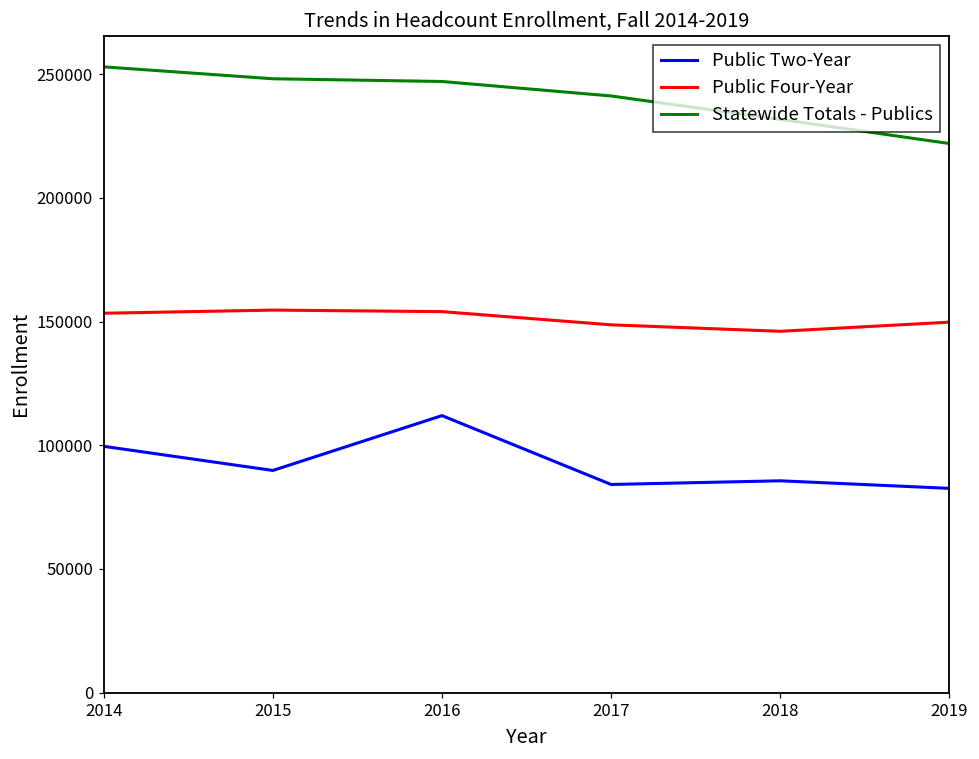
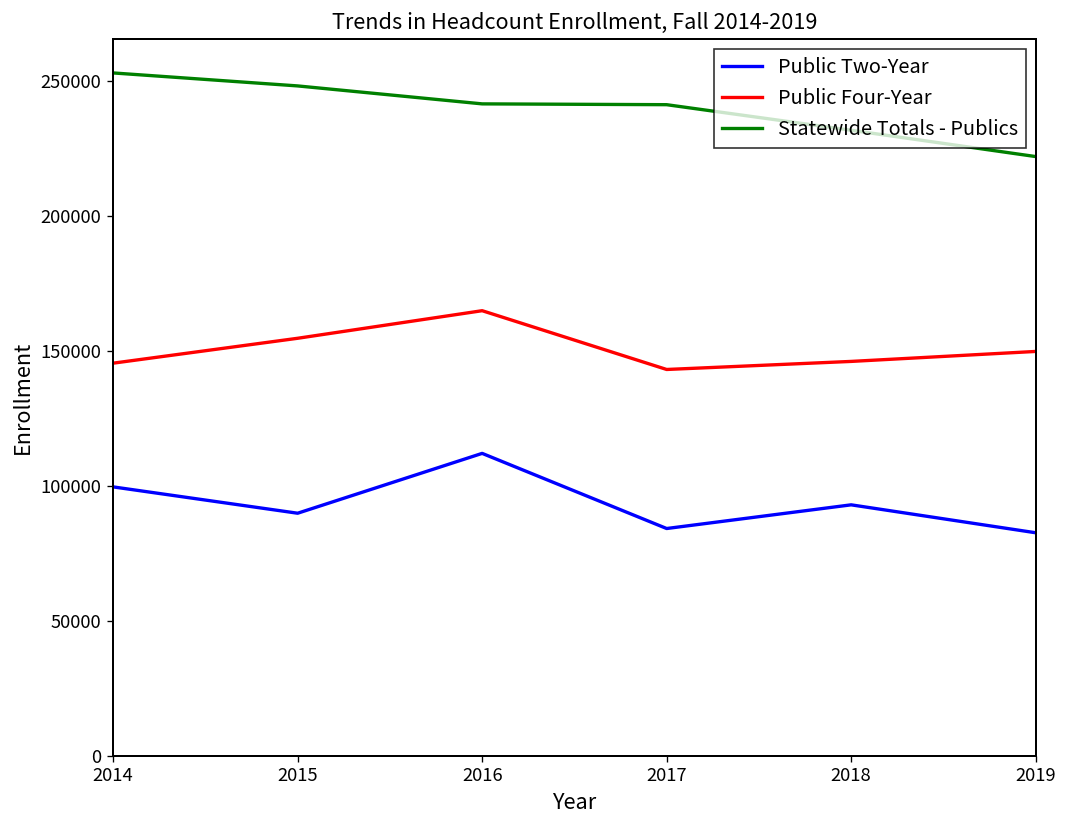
  {
    "Public Two-Year": {
      "2014": 100000,
      "2015": 90000,
      "2016": 112000,
      "2017": 84000,
-     "2018": 86000,
+     "2018": 93000,
      "2019": 83000
    },
    "Public Four-Year": {
-     "2014": 153000,
+     "2014": 145000,
      "2015": 155000,
-     "2016": 154000,
-     "2017": 149000,
+     "2016": 165000,
+     "2017": 143000,
      "2018": 146000,
      "2019": 150000
    },
    "Statewide Totals - Publics": {
      "2014": 253000,
      "2015": 248000,
-     "2016": 247000,
+     "2016": 241000,
      "2017": 241000,
      "2019": 222000
    }
  }
